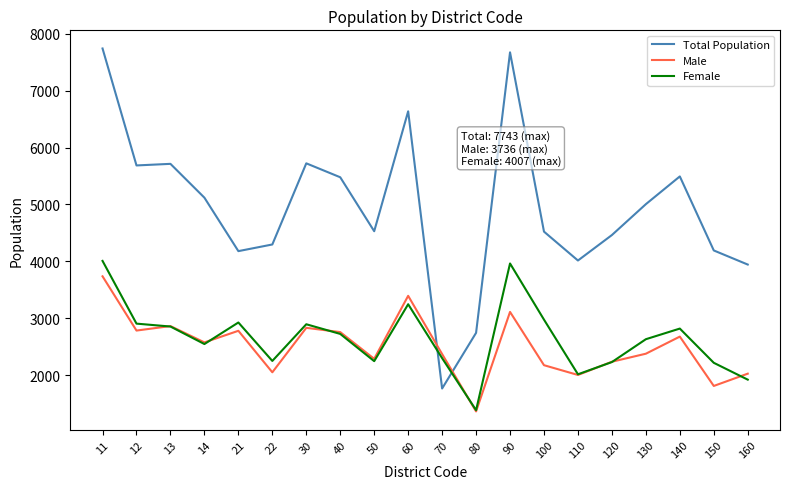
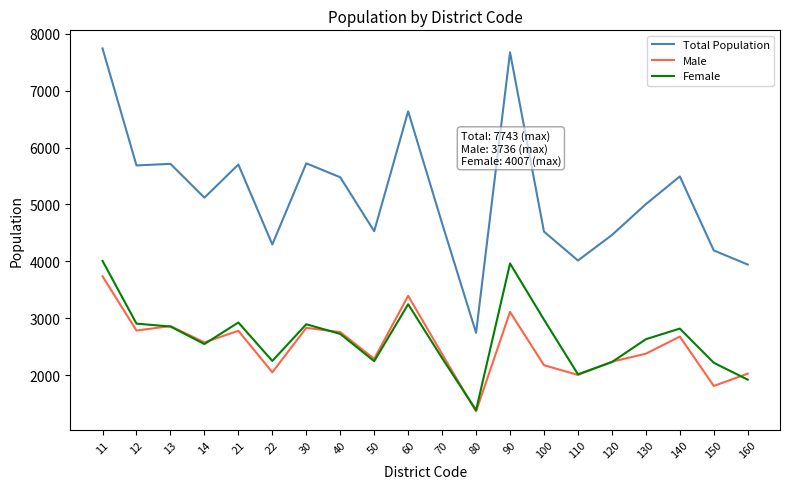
  {
    "Total Population": {
      "11": 7700,
      "12": 5700,
      "13": 5700,
      "14": 5100,
-     "21": 4200,
+     "21": 5700,
      "22": 4300,
      "30": 5700,
      "40": 5500,
      "50": 4500,
      "60": 6600,
-     "70": 1800,
+     "70": 4700,
      "80": 2700,
      "90": 7700,
      "100": 4500,
      "110": 4000,
      "120": 4500,
      "130": 5000,
      "140": 5500,
      "150": 4200,
      "160": 3900
    },
    "Male": {
      "11": 3700,
      "12": 2800,
      "21": 2800,
      "22": 2000,
      "30": 2800,
      "60": 3400,
      "70": 2400,
      "90": 3100,
      "100": 2200,
      "130": 2400,
      "140": 2700,
      "150": 1800,
      "160": 2000
    },
    "Female": {
      "11": 4000,
      "12": 2900,
      "21": 2900,
      "22": 2200,
      "30": 2900,
      "60": 3200,
      "70": 2300,
      "90": 4000,
      "100": 3000,
      "130": 2600,
      "140": 2800,
      "150": 2200,
      "160": 1900
    }
  }
